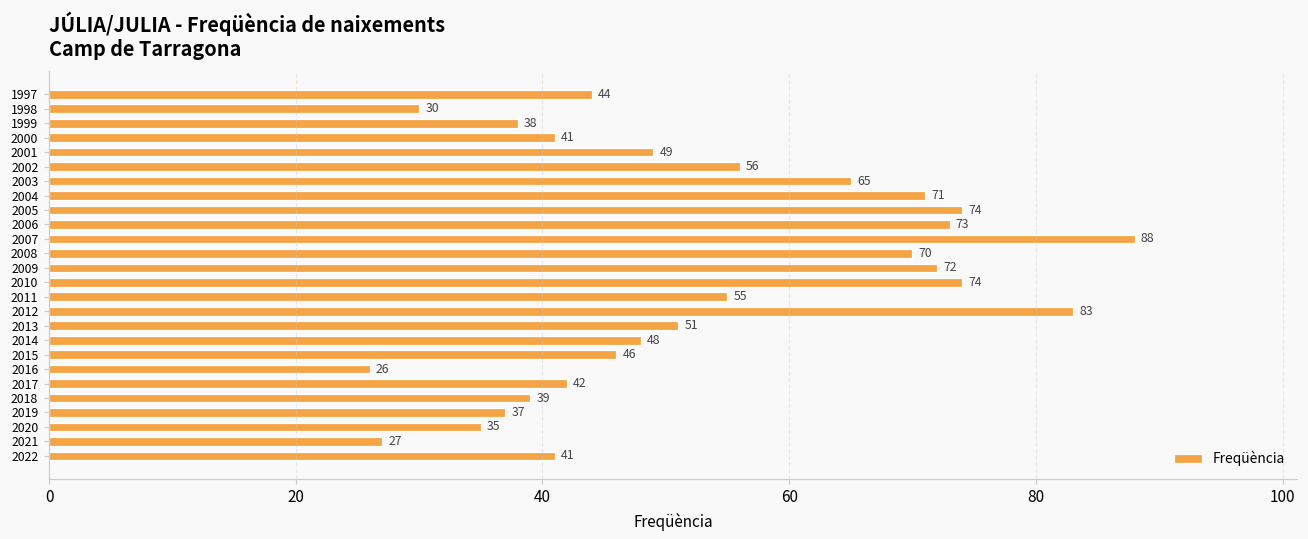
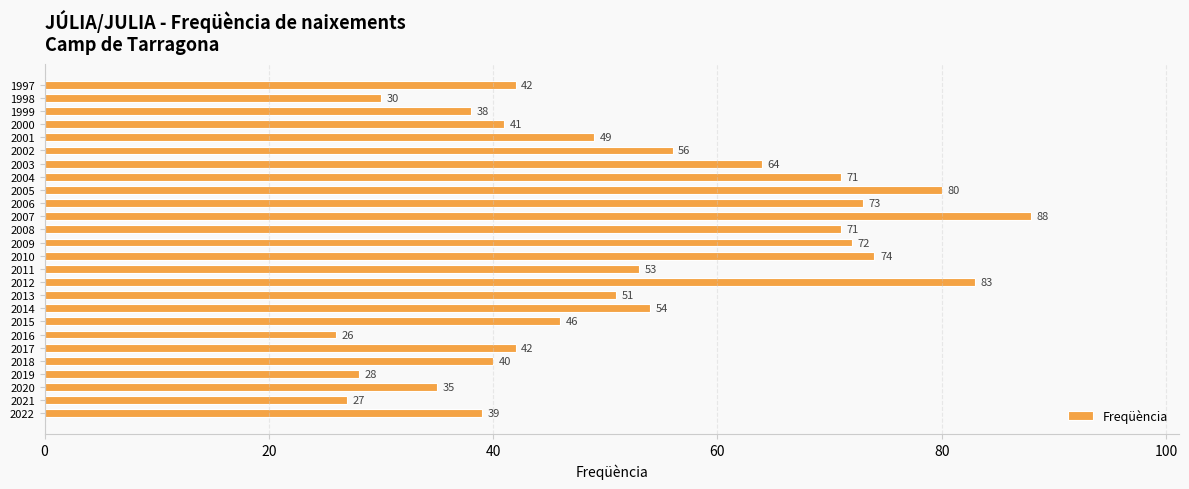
  {
-   "1997": 44,
+   "1997": 42,
    "1998": 30,
    "1999": 38,
    "2000": 41,
    "2001": 49,
    "2002": 56,
-   "2003": 65,
+   "2003": 64,
    "2004": 71,
-   "2005": 74,
+   "2005": 80,
    "2006": 73,
    "2007": 88,
-   "2008": 70,
+   "2008": 71,
    "2009": 72,
    "2010": 74,
-   "2011": 55,
+   "2011": 53,
    "2012": 83,
    "2013": 51,
-   "2014": 48,
+   "2014": 54,
    "2015": 46,
    "2016": 26,
    "2017": 42,
-   "2018": 39,
-   "2019": 37,
+   "2018": 40,
+   "2019": 28,
    "2020": 35,
    "2021": 27,
-   "2022": 41
+   "2022": 39
  }
